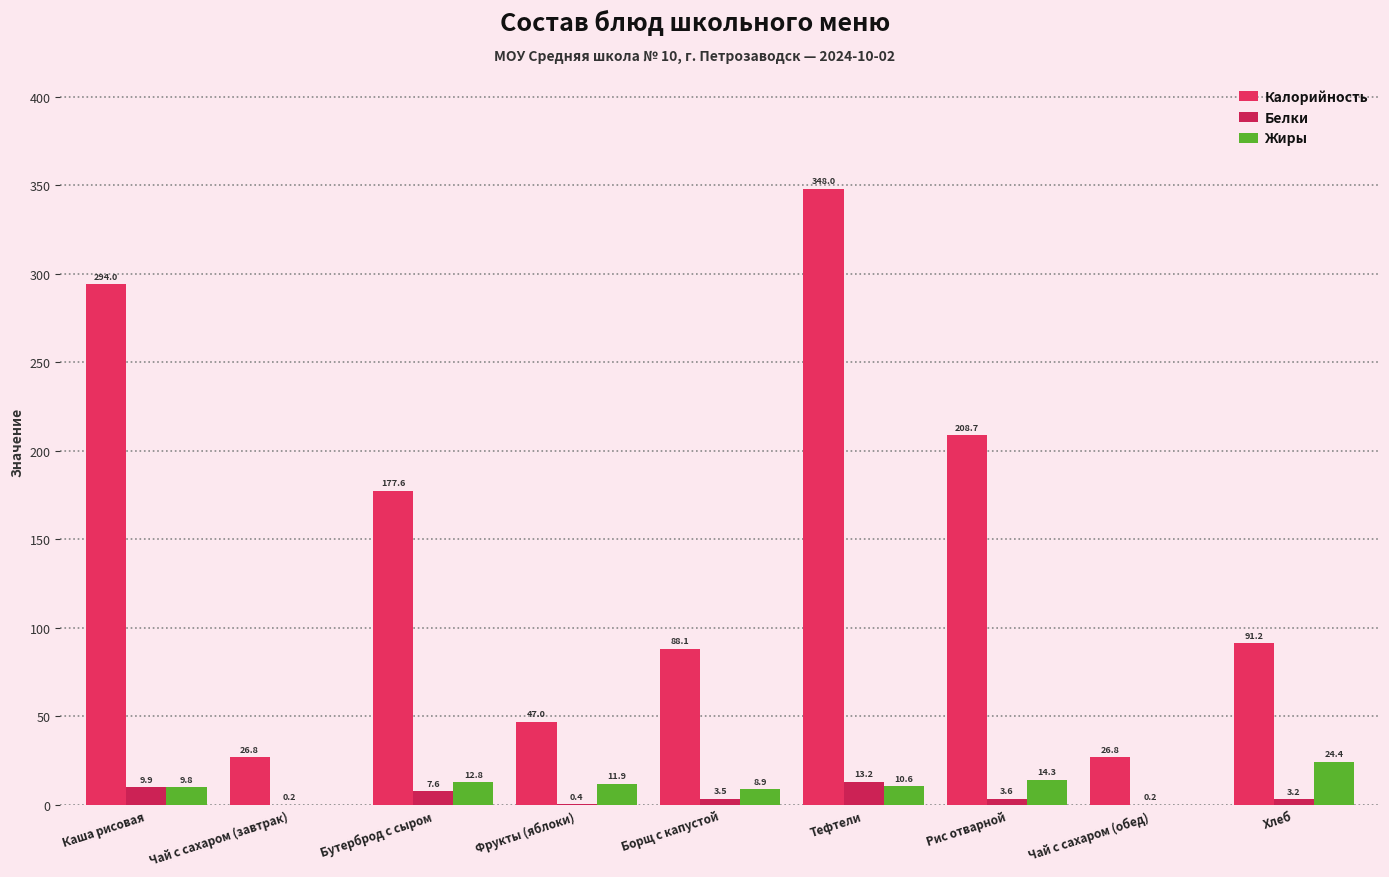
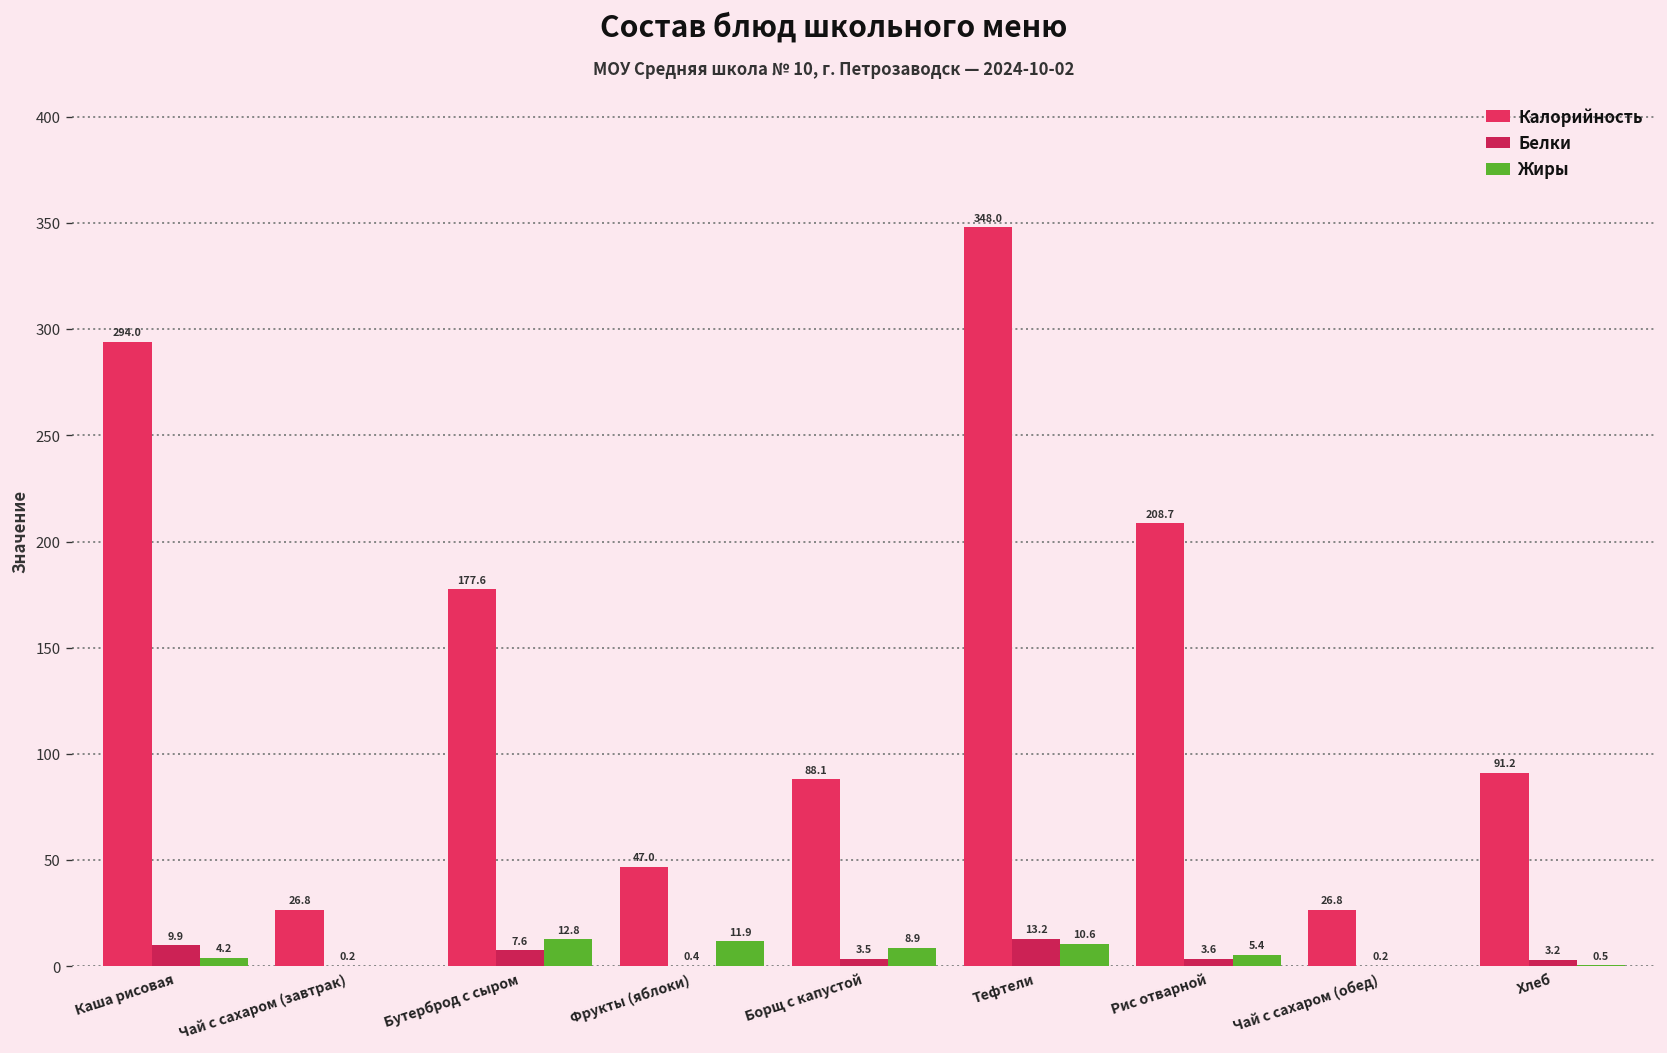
  {
    "Жиры": {
-     "Каша рисовая": 9.8,
+     "Каша рисовая": 4.2,
      "Бутерброд с сыром": 12.8,
      "Фрукты (яблоки)": 11.9,
      "Борщ с капустой": 8.9,
      "Тефтели": 10.6,
-     "Рис отварной": 14.3,
-     "Хлеб": 24.4
+     "Рис отварной": 5.4,
+     "Хлеб": 0.5
    }
  }
